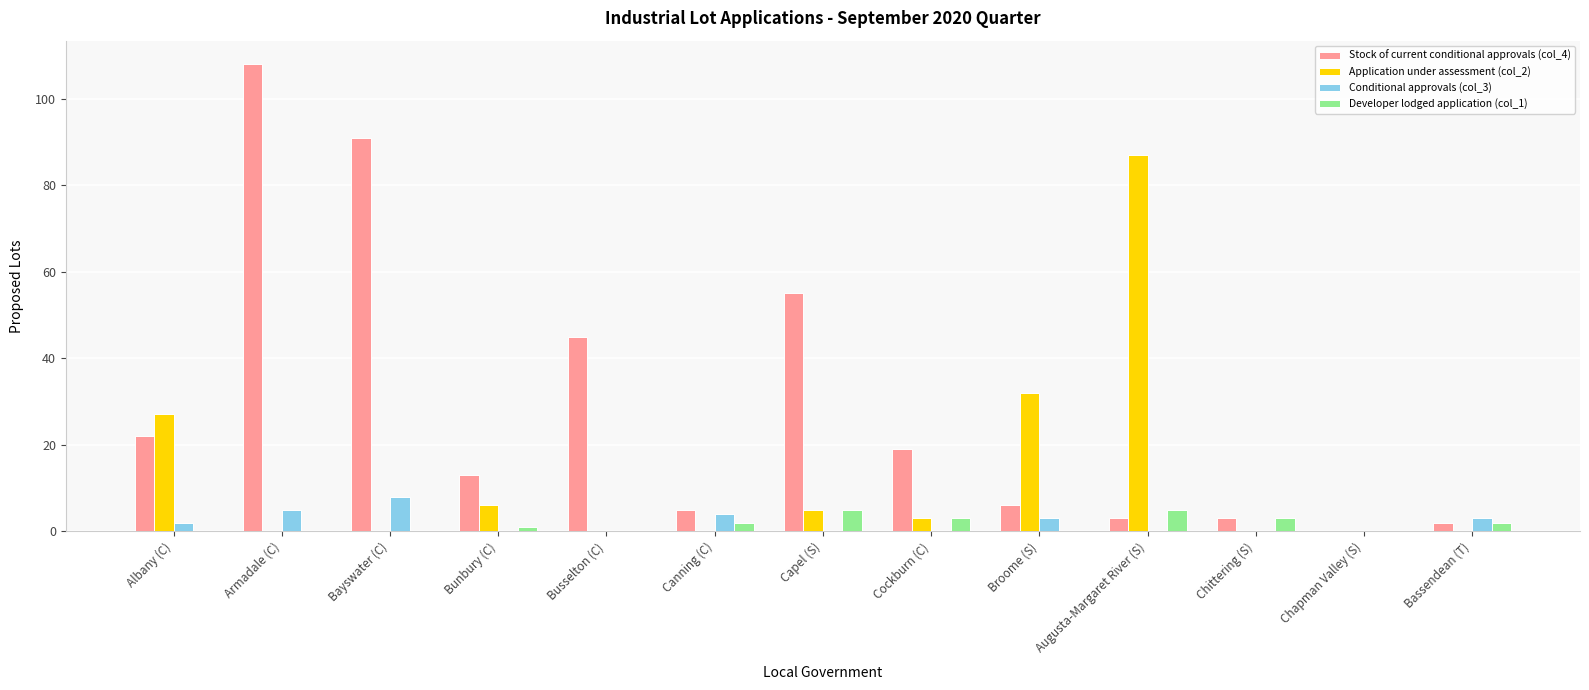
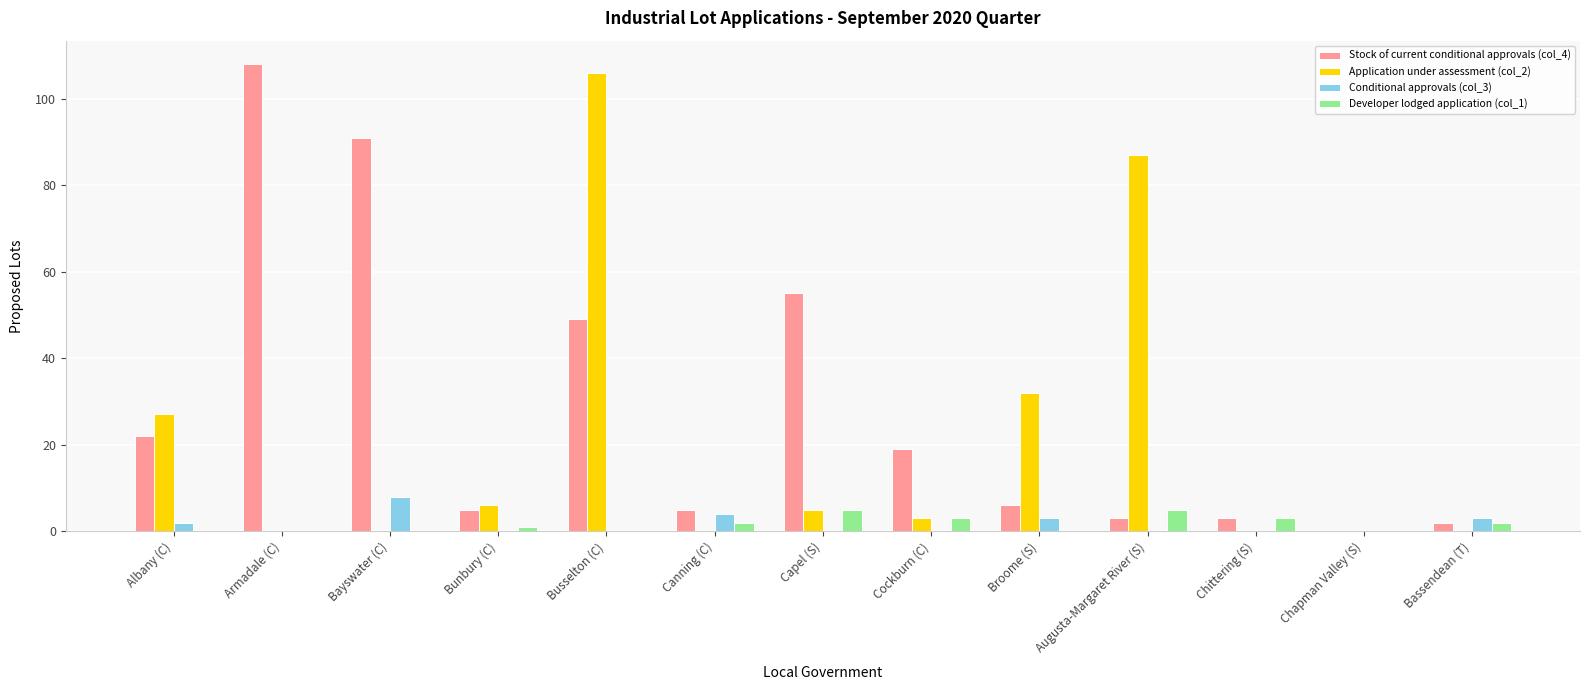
  {
    "Stock of current conditional approvals (col_4)": {
      "Albany (C)": 22,
      "Armadale (C)": 108,
      "Bayswater (C)": 91,
-     "Bunbury (C)": 13,
-     "Busselton (C)": 45,
+     "Bunbury (C)": 5,
+     "Busselton (C)": 49,
      "Canning (C)": 5,
      "Capel (S)": 55,
      "Cockburn (C)": 19,
      "Broome (S)": 6,
      "Augusta-Margaret River (S)": 3,
      "Chittering (S)": 3,
      "Chapman Valley (S)": 0,
      "Bassendean (T)": 2
    },
    "Application under assessment (col_2)": {
      "Albany (C)": 27,
      "Armadale (C)": 0,
      "Bayswater (C)": 0,
      "Bunbury (C)": 6,
-     "Busselton (C)": 0,
+     "Busselton (C)": 106,
      "Canning (C)": 0,
      "Capel (S)": 5,
      "Cockburn (C)": 3,
      "Broome (S)": 32,
      "Augusta-Margaret River (S)": 87,
      "Chittering (S)": 0,
      "Chapman Valley (S)": 0,
      "Bassendean (T)": 0
    },
    "Conditional approvals (col_3)": {
      "Albany (C)": 2,
-     "Armadale (C)": 5,
+     "Armadale (C)": 0,
      "Bayswater (C)": 8,
      "Bunbury (C)": 0,
      "Busselton (C)": 0,
      "Canning (C)": 4,
      "Capel (S)": 0,
      "Cockburn (C)": 0,
      "Broome (S)": 3,
      "Augusta-Margaret River (S)": 0,
      "Chittering (S)": 0,
      "Chapman Valley (S)": 0,
      "Bassendean (T)": 3
    },
    "Developer lodged application (col_1)": {
      "Albany (C)": 0,
      "Armadale (C)": 0,
      "Bayswater (C)": 0,
      "Bunbury (C)": 1,
      "Busselton (C)": 0,
      "Canning (C)": 2,
      "Capel (S)": 5,
      "Cockburn (C)": 3,
      "Broome (S)": 0,
      "Augusta-Margaret River (S)": 5,
      "Chittering (S)": 3,
      "Chapman Valley (S)": 0,
      "Bassendean (T)": 2
    }
  }
